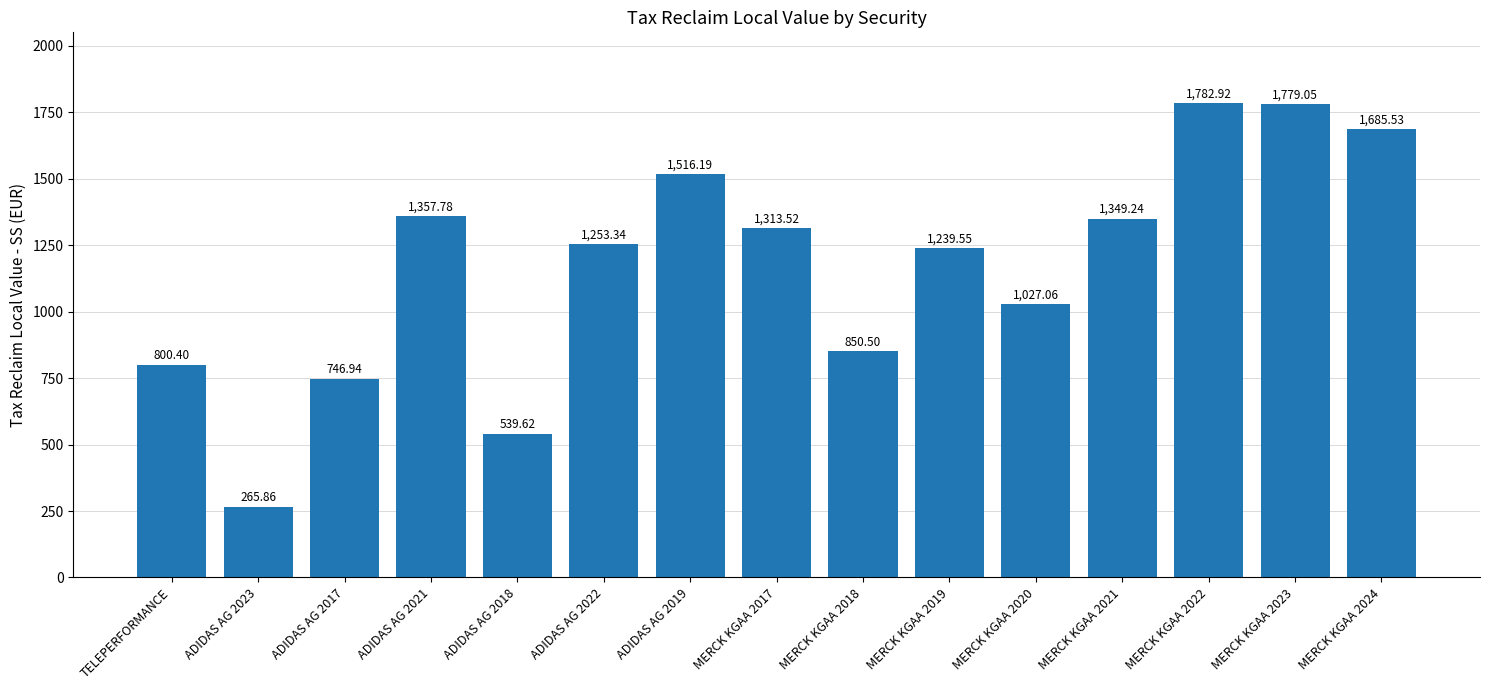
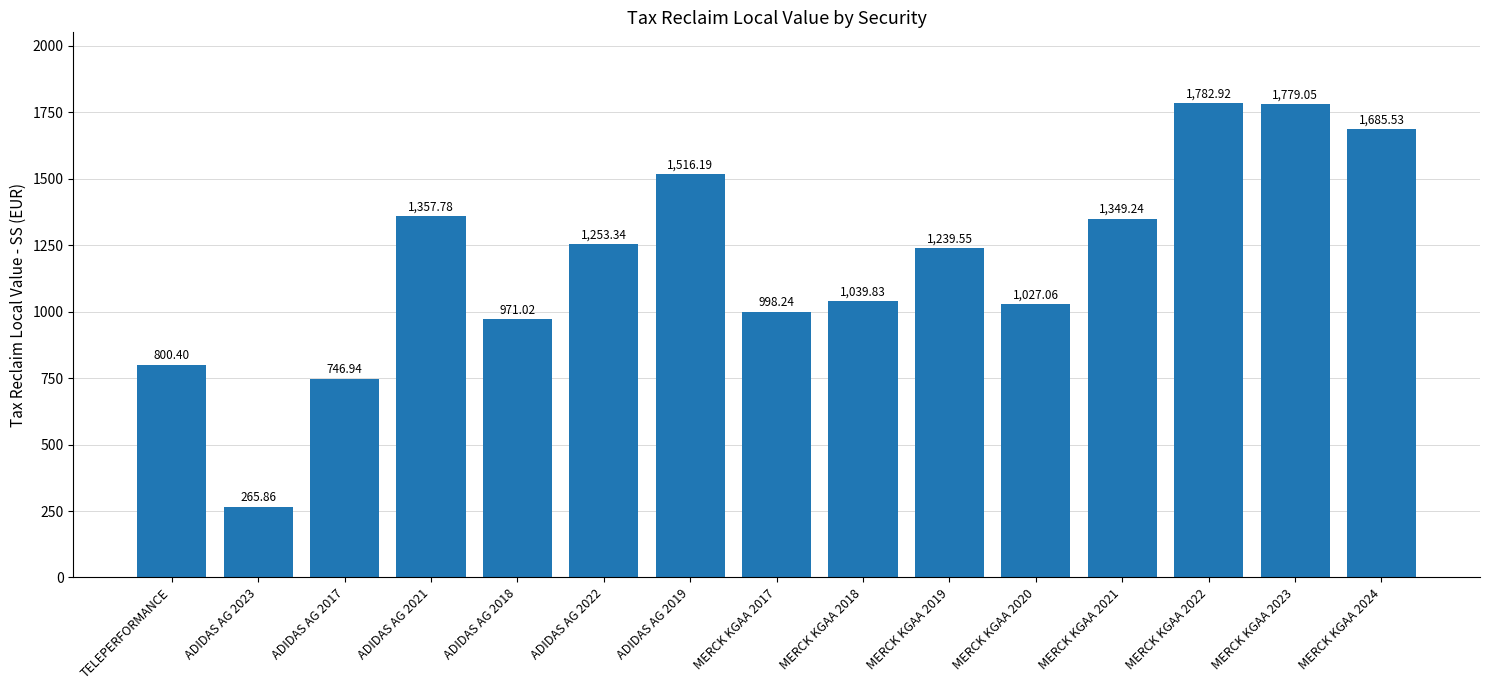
  {
    "TELEPERFORMANCE": "800.40",
    "ADIDAS AG 2023": "265.86",
    "ADIDAS AG 2017": "746.94",
    "ADIDAS AG 2021": "1,357.78",
-   "ADIDAS AG 2018": "539.62",
+   "ADIDAS AG 2018": "971.02",
    "ADIDAS AG 2022": "1,253.34",
    "ADIDAS AG 2019": "1,516.19",
-   "MERCK KGAA 2017": "1,313.52",
-   "MERCK KGAA 2018": "850.50",
+   "MERCK KGAA 2017": "998.24",
+   "MERCK KGAA 2018": "1,039.83",
    "MERCK KGAA 2019": "1,239.55",
    "MERCK KGAA 2020": "1,027.06",
    "MERCK KGAA 2021": "1,349.24",
    "MERCK KGAA 2022": "1,782.92",
    "MERCK KGAA 2023": "1,779.05",
    "MERCK KGAA 2024": "1,685.53"
  }
